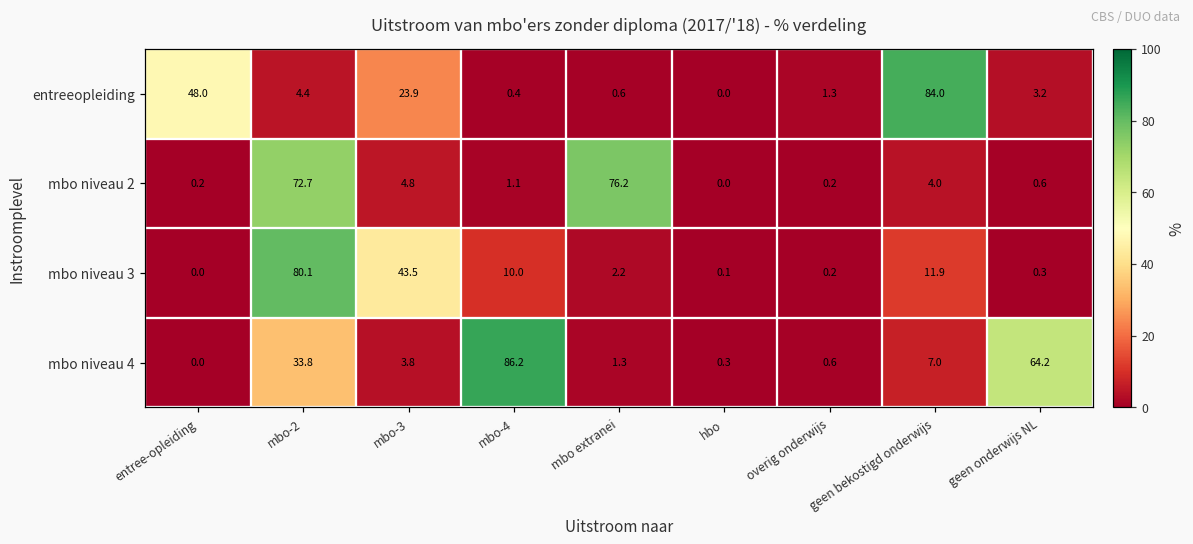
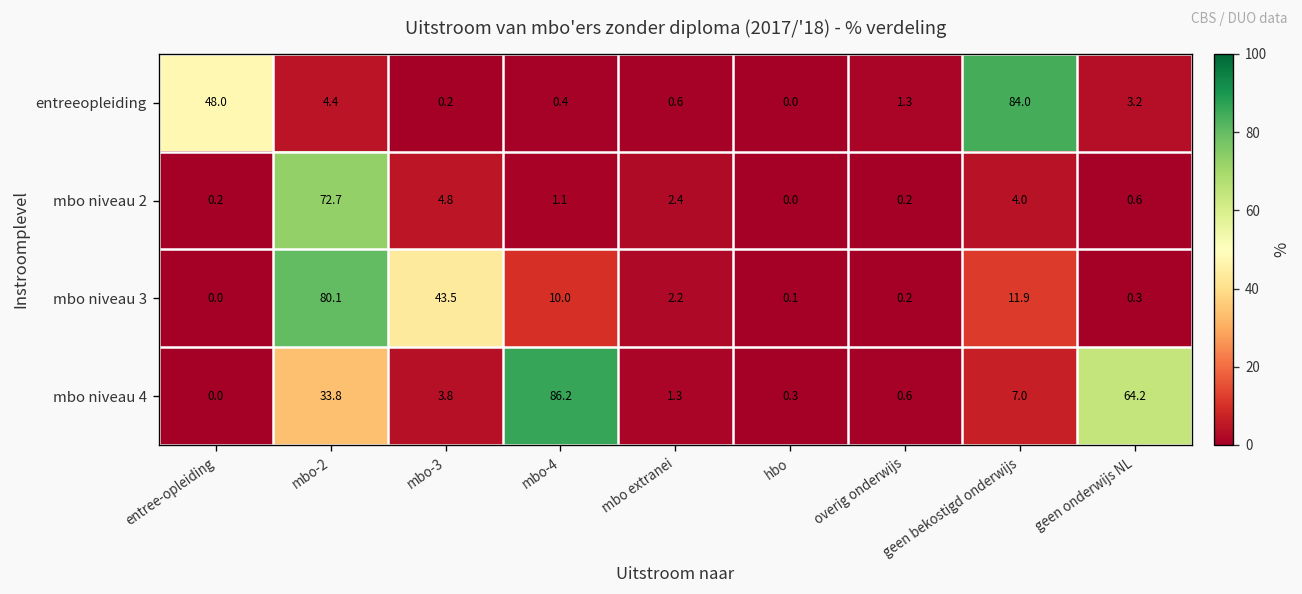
  {
    "entreeopleiding": {
      "entree-opleiding": 48.0,
      "mbo-2": 4.4,
-     "mbo-3": 23.9,
+     "mbo-3": 0.2,
      "mbo-4": 0.4,
      "mbo extranei": 0.6,
      "hbo": 0.0,
      "overig onderwijs": 1.3,
      "geen bekostigd onderwijs": 84.0,
      "geen onderwijs NL": 3.2
    },
    "mbo niveau 2": {
      "entree-opleiding": 0.2,
      "mbo-2": 72.7,
      "mbo-3": 4.8,
      "mbo-4": 1.1,
-     "mbo extranei": 76.2,
+     "mbo extranei": 2.4,
      "hbo": 0.0,
      "overig onderwijs": 0.2,
      "geen bekostigd onderwijs": 4.0,
      "geen onderwijs NL": 0.6
    },
    "mbo niveau 3": {
      "entree-opleiding": 0.0,
      "mbo-2": 80.1,
      "mbo-3": 43.5,
      "mbo-4": 10.0,
      "mbo extranei": 2.2,
      "hbo": 0.1,
      "overig onderwijs": 0.2,
      "geen bekostigd onderwijs": 11.9,
      "geen onderwijs NL": 0.3
    },
    "mbo niveau 4": {
      "entree-opleiding": 0.0,
      "mbo-2": 33.8,
      "mbo-3": 3.8,
      "mbo-4": 86.2,
      "mbo extranei": 1.3,
      "hbo": 0.3,
      "overig onderwijs": 0.6,
      "geen bekostigd onderwijs": 7.0,
      "geen onderwijs NL": 64.2
    }
  }
